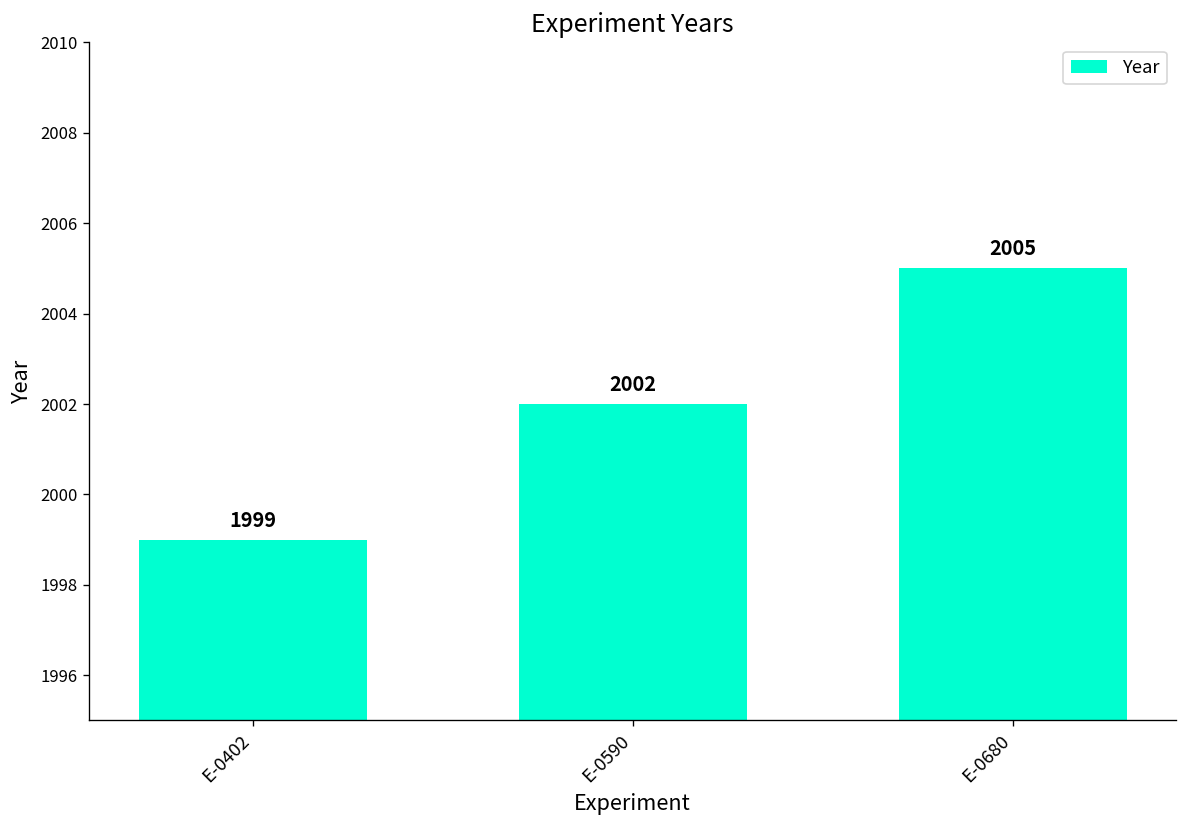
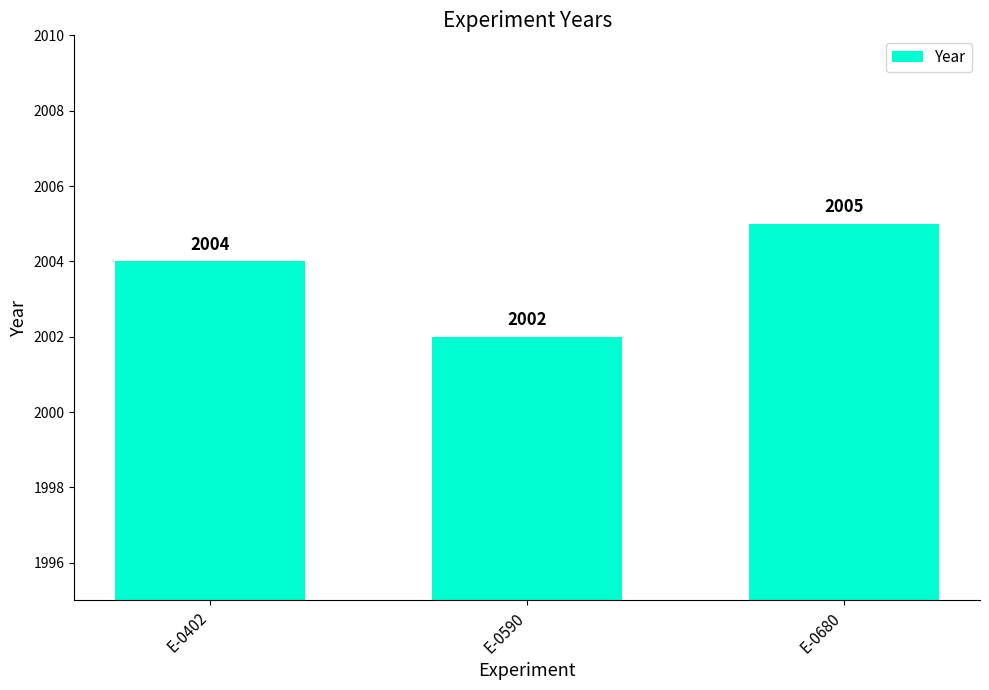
  {
-   "E-0402": 1999,
+   "E-0402": 2004,
    "E-0590": 2002,
    "E-0680": 2005
  }
